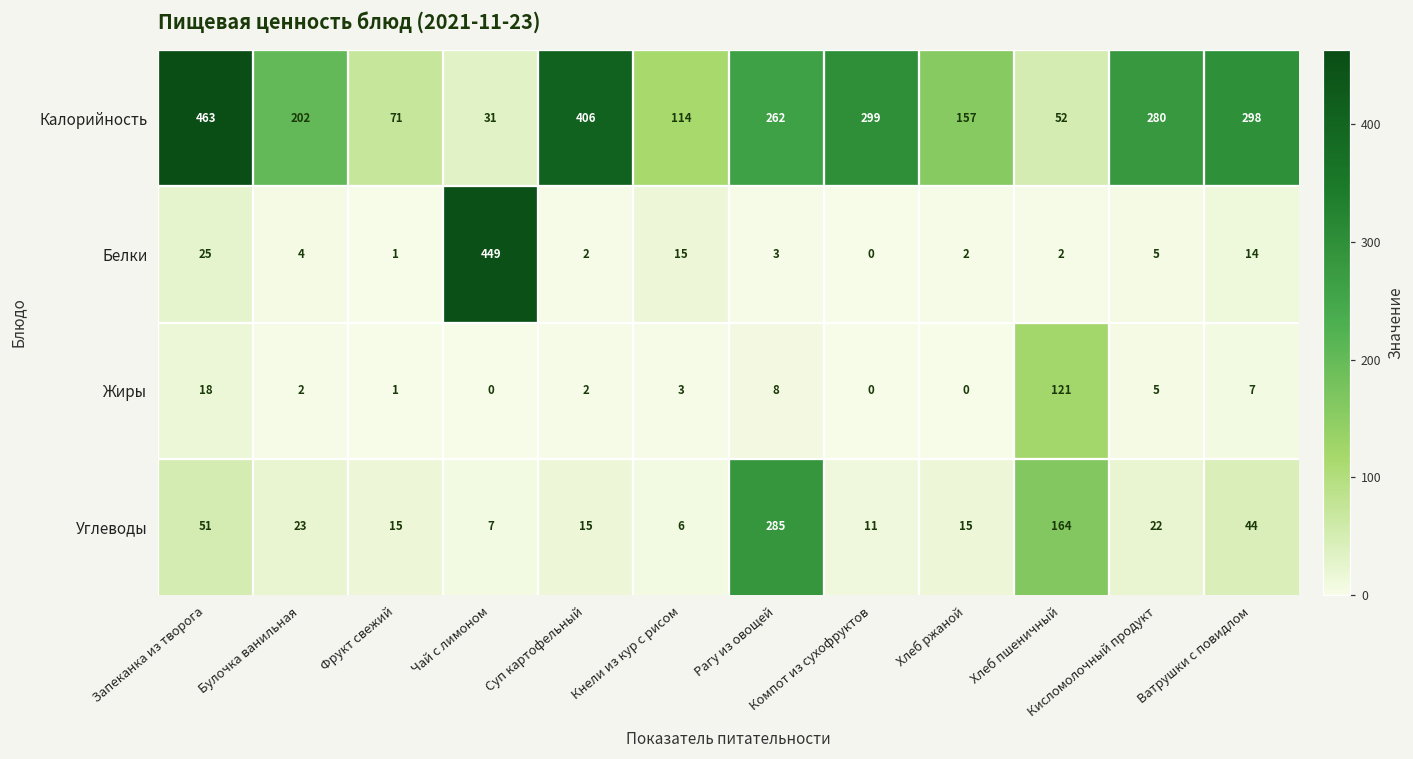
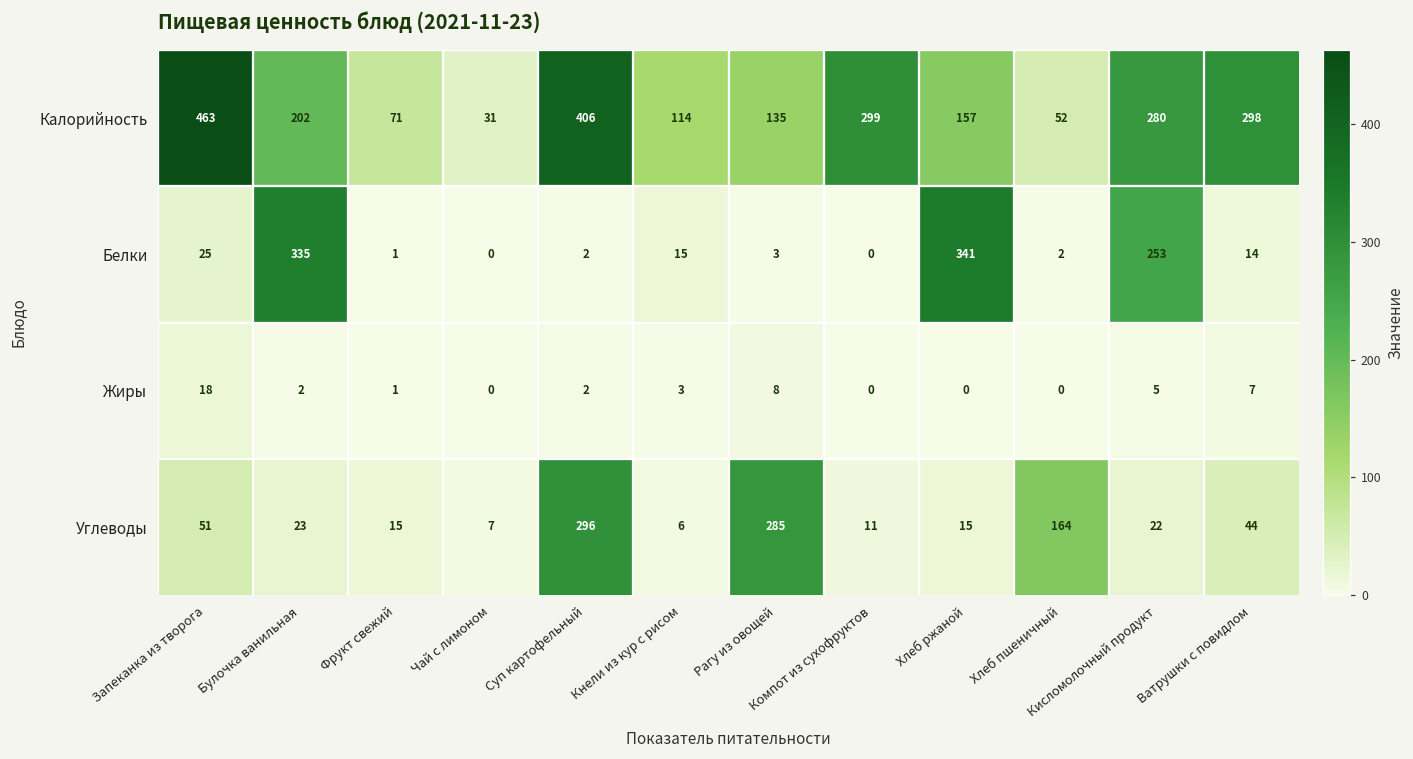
  {
    "Калорийность": {
      "Запеканка из творога": 463,
      "Булочка ванильная": 202,
      "Фрукт свежий": 71,
      "Чай с лимоном": 31,
      "Суп картофельный": 406,
      "Кнели из кур с рисом": 114,
-     "Рагу из овощей": 262,
+     "Рагу из овощей": 135,
      "Компот из сухофруктов": 299,
      "Хлеб ржаной": 157,
      "Хлеб пшеничный": 52,
      "Кисломолочный продукт": 280,
      "Ватрушки с повидлом": 298
    },
    "Белки": {
      "Запеканка из творога": 25,
-     "Булочка ванильная": 4,
+     "Булочка ванильная": 335,
      "Фрукт свежий": 1,
-     "Чай с лимоном": 449,
+     "Чай с лимоном": 0,
      "Суп картофельный": 2,
      "Кнели из кур с рисом": 15,
      "Рагу из овощей": 3,
      "Компот из сухофруктов": 0,
-     "Хлеб ржаной": 2,
+     "Хлеб ржаной": 341,
      "Хлеб пшеничный": 2,
-     "Кисломолочный продукт": 5,
+     "Кисломолочный продукт": 253,
      "Ватрушки с повидлом": 14
    },
    "Жиры": {
      "Запеканка из творога": 18,
      "Булочка ванильная": 2,
      "Фрукт свежий": 1,
      "Чай с лимоном": 0,
      "Суп картофельный": 2,
      "Кнели из кур с рисом": 3,
      "Рагу из овощей": 8,
      "Компот из сухофруктов": 0,
      "Хлеб ржаной": 0,
-     "Хлеб пшеничный": 121,
+     "Хлеб пшеничный": 0,
      "Кисломолочный продукт": 5,
      "Ватрушки с повидлом": 7
    },
    "Углеводы": {
      "Запеканка из творога": 51,
      "Булочка ванильная": 23,
      "Фрукт свежий": 15,
      "Чай с лимоном": 7,
-     "Суп картофельный": 15,
+     "Суп картофельный": 296,
      "Кнели из кур с рисом": 6,
      "Рагу из овощей": 285,
      "Компот из сухофруктов": 11,
      "Хлеб ржаной": 15,
      "Хлеб пшеничный": 164,
      "Кисломолочный продукт": 22,
      "Ватрушки с повидлом": 44
    }
  }
